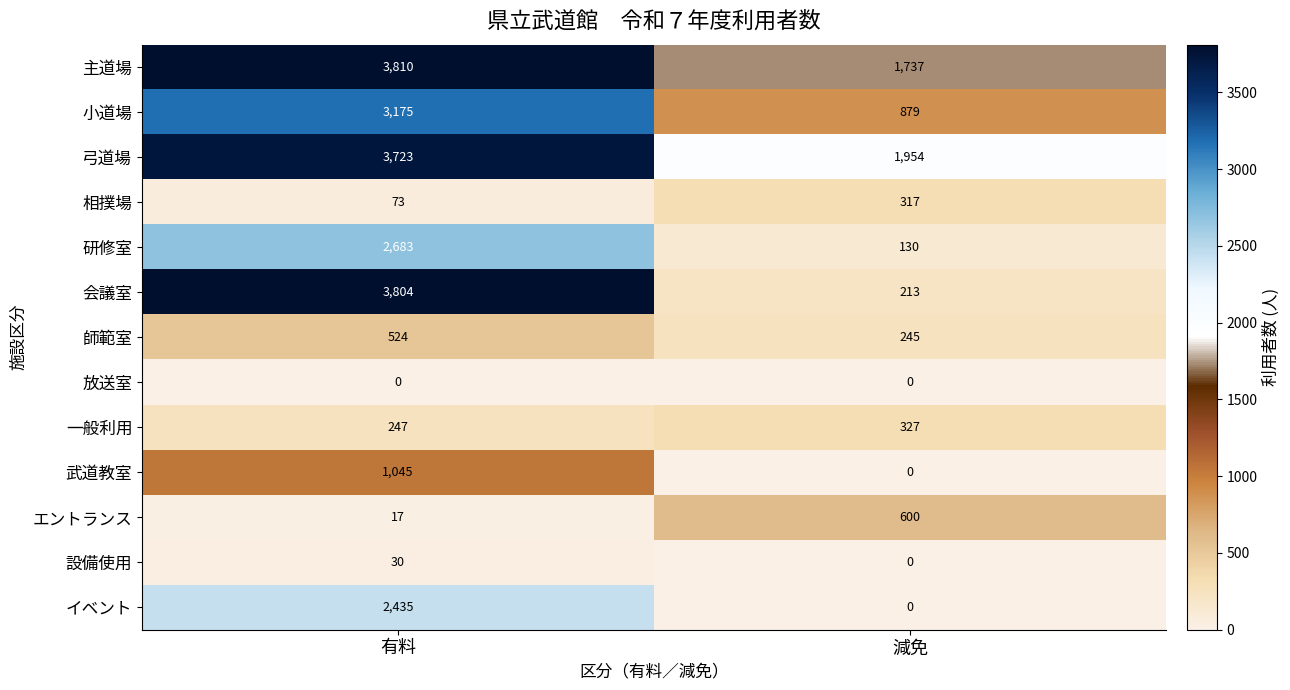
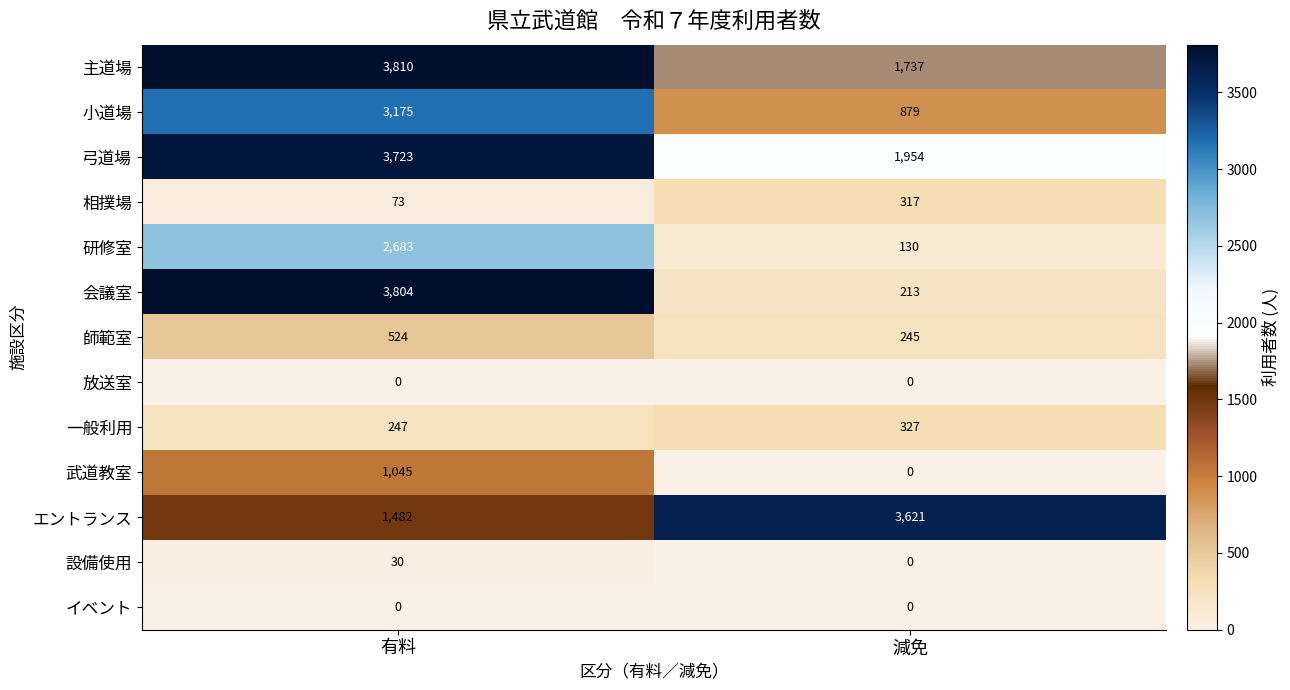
  {
    "主道場": {
      "有料": "3,810",
      "減免": "1,737"
    },
    "小道場": {
      "有料": "3,175",
      "減免": "879"
    },
    "弓道場": {
      "有料": "3,723",
      "減免": "1,954"
    },
    "相撲場": {
      "有料": "73",
      "減免": "317"
    },
    "研修室": {
      "有料": "2,683",
      "減免": "130"
    },
    "会議室": {
      "有料": "3,804",
      "減免": "213"
    },
    "師範室": {
      "有料": "524",
      "減免": "245"
    },
    "放送室": {
      "有料": "0",
      "減免": "0"
    },
    "一般利用": {
      "有料": "247",
      "減免": "327"
    },
    "武道教室": {
      "有料": "1,045",
      "減免": "0"
    },
    "エントランス": {
-     "有料": "17",
-     "減免": "600"
+     "有料": "1,482",
+     "減免": "3,621"
    },
    "設備使用": {
      "有料": "30",
      "減免": "0"
    },
    "イベント": {
-     "有料": "2,435",
+     "有料": "0",
      "減免": "0"
    }
  }
